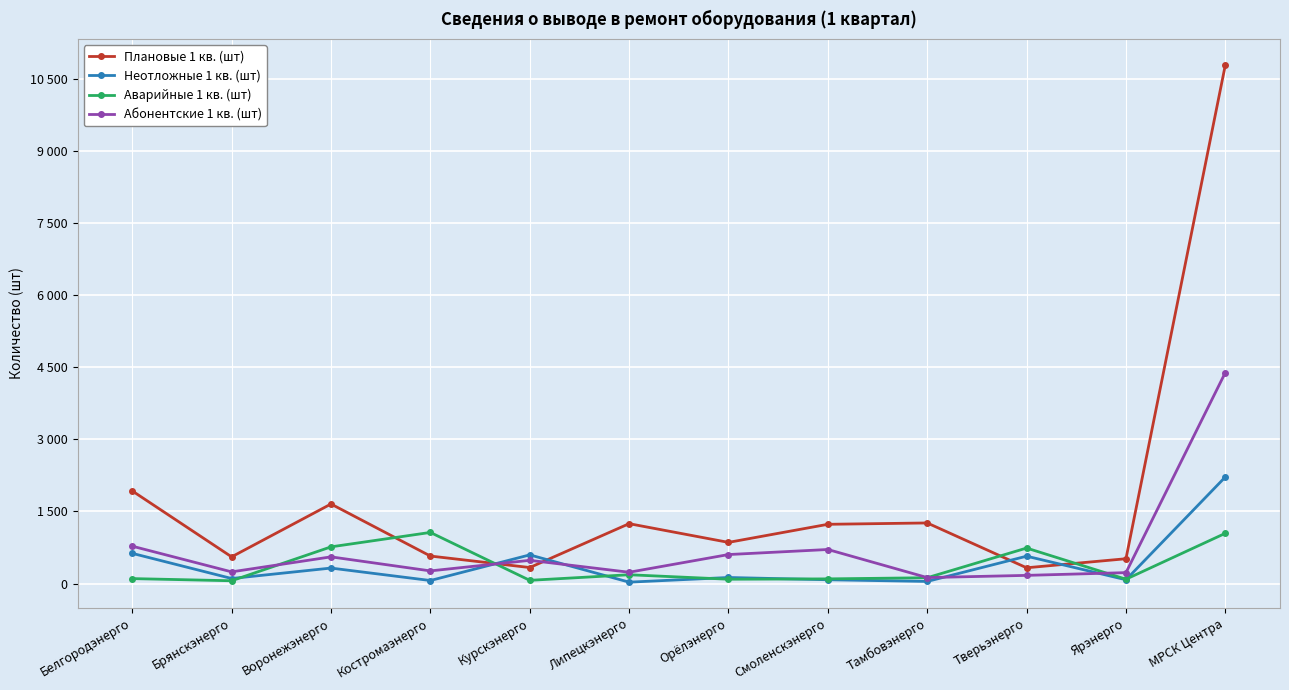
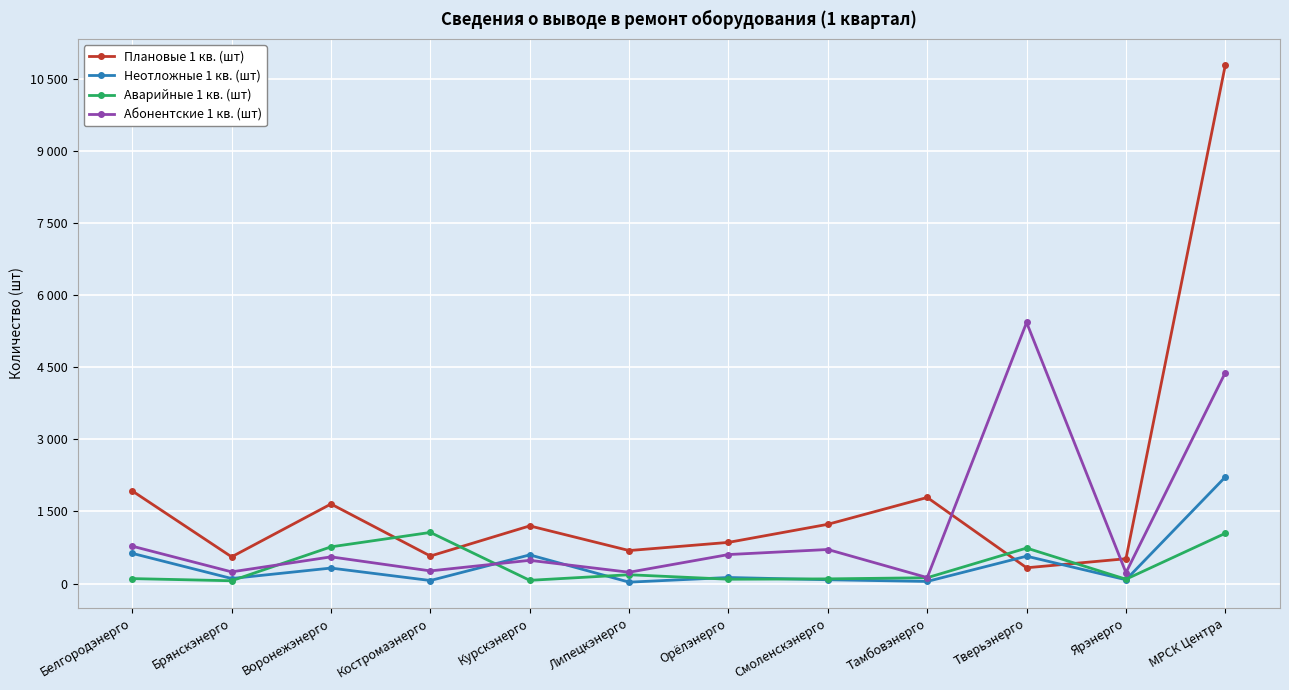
  {
    "Плановые 1 кв. (шт)": {
      "Белгородэнерго": 1900,
      "Брянскэнерго": 600,
      "Воронежэнерго": 1700,
      "Костромаэнерго": 600,
-     "Курскэнерго": 300,
-     "Липецкэнерго": 1200,
+     "Курскэнерго": 1200,
+     "Липецкэнерго": 700,
      "Орёлэнерго": 900,
      "Смоленскэнерго": 1200,
-     "Тамбовэнерго": 1300,
+     "Тамбовэнерго": 1800,
      "Тверьэнерго": 300,
      "Ярэнерго": 500,
      "МРСК Центра": 10800
    },
    "Неотложные 1 кв. (шт)": {
      "Белгородэнерго": 600,
      "Воронежэнерго": 300,
      "Костромаэнерго": 100,
      "Курскэнерго": 600,
      "Липецкэнерго": 0,
      "Тамбовэнерго": 0,
      "Тверьэнерго": 600,
      "МРСК Центра": 2200
    },
    "Аварийные 1 кв. (шт)": {
      "Белгородэнерго": 100,
      "Воронежэнерго": 800,
      "Костромаэнерго": 1100,
      "Курскэнерго": 100,
      "Липецкэнерго": 200,
      "Тверьэнерго": 700,
      "МРСК Центра": 1000
    },
    "Абонентские 1 кв. (шт)": {
      "Белгородэнерго": 800,
      "Брянскэнерго": 200,
      "Воронежэнерго": 600,
      "Костромаэнерго": 300,
      "Курскэнерго": 500,
      "Липецкэнерго": 200,
      "Орёлэнерго": 600,
      "Смоленскэнерго": 700,
-     "Тверьэнерго": 200,
+     "Тверьэнерго": 5400,
      "Ярэнерго": 200,
      "МРСК Центра": 4400
    }
  }
